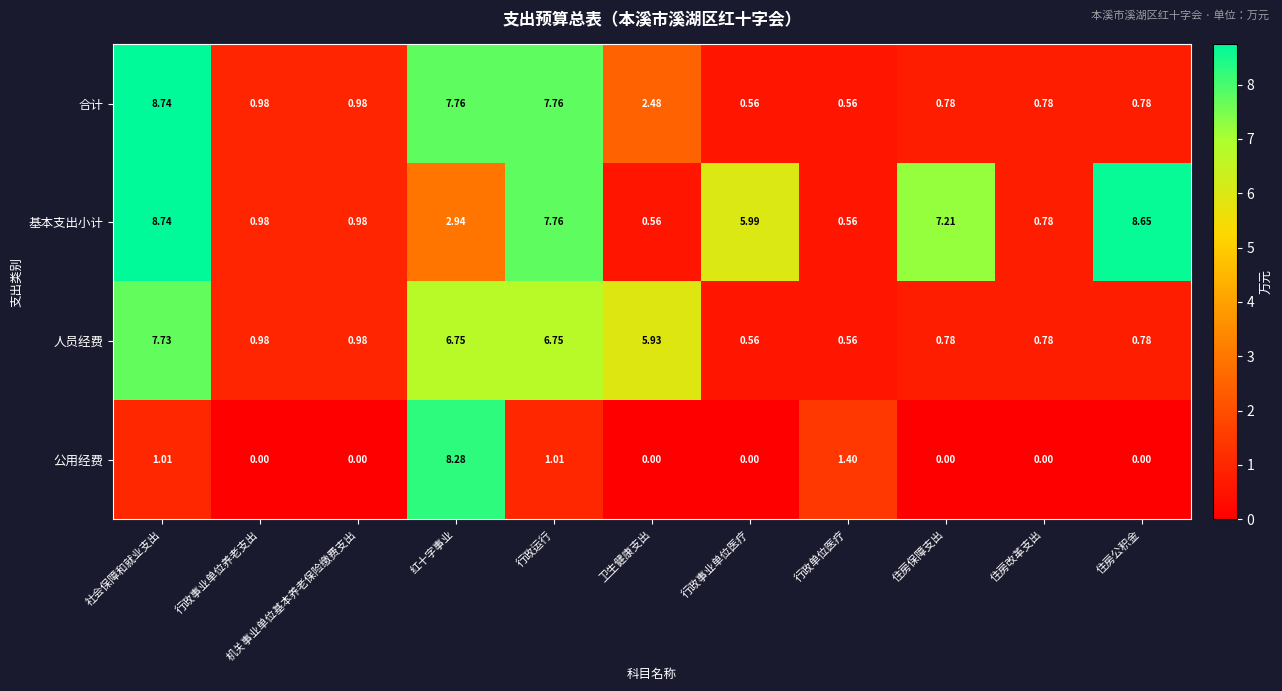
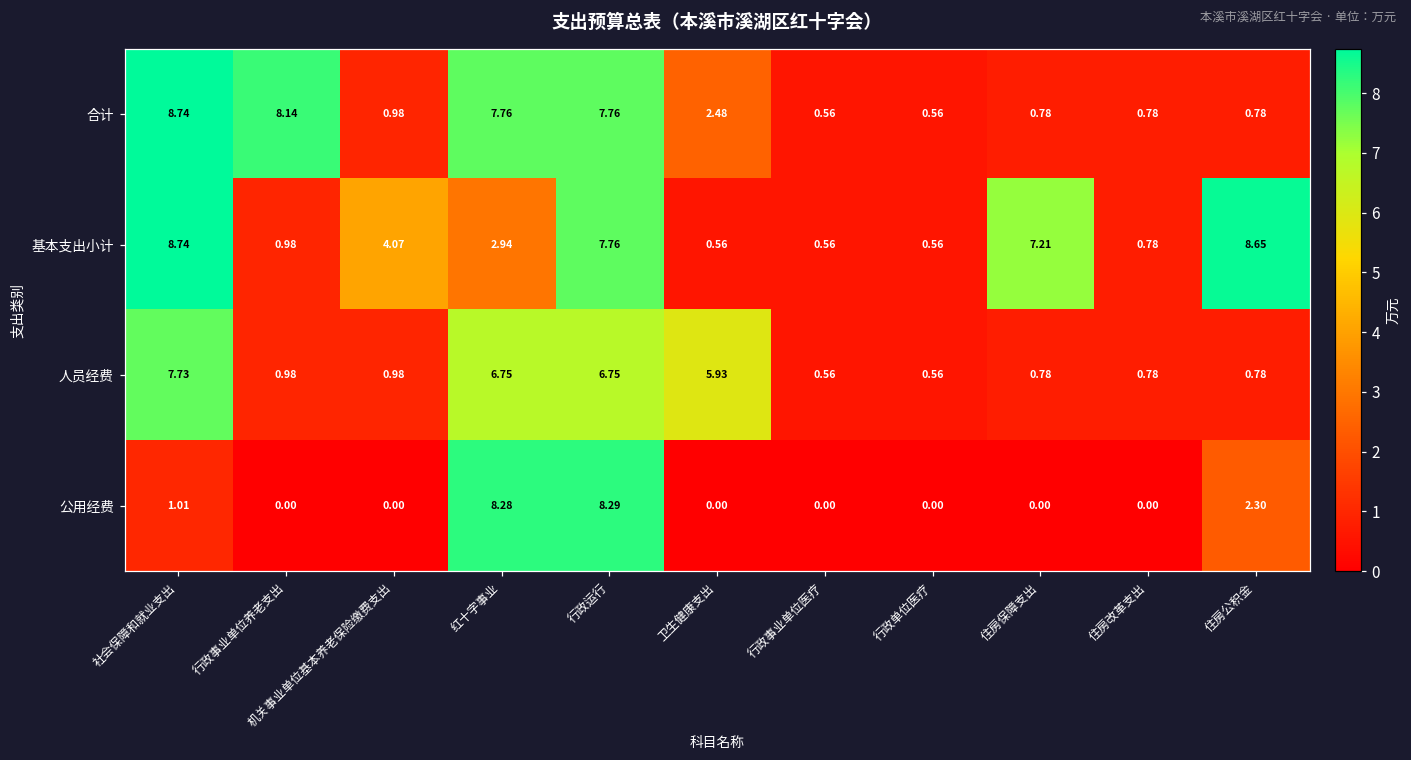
  {
    "合计": {
      "社会保障和就业支出": 8.74,
-     "行政事业单位养老支出": 0.98,
+     "行政事业单位养老支出": 8.14,
      "机关事业单位基本养老保险缴费支出": 0.98,
      "红十字事业": 7.76,
      "行政运行": 7.76,
      "卫生健康支出": 2.48,
      "行政事业单位医疗": 0.56,
      "行政单位医疗": 0.56,
      "住房保障支出": 0.78,
      "住房改革支出": 0.78,
      "住房公积金": 0.78
    },
    "基本支出小计": {
      "社会保障和就业支出": 8.74,
      "行政事业单位养老支出": 0.98,
-     "机关事业单位基本养老保险缴费支出": 0.98,
+     "机关事业单位基本养老保险缴费支出": 4.07,
      "红十字事业": 2.94,
      "行政运行": 7.76,
      "卫生健康支出": 0.56,
-     "行政事业单位医疗": 5.99,
+     "行政事业单位医疗": 0.56,
      "行政单位医疗": 0.56,
      "住房保障支出": 7.21,
      "住房改革支出": 0.78,
      "住房公积金": 8.65
    },
    "人员经费": {
      "社会保障和就业支出": 7.73,
      "行政事业单位养老支出": 0.98,
      "机关事业单位基本养老保险缴费支出": 0.98,
      "红十字事业": 6.75,
      "行政运行": 6.75,
      "卫生健康支出": 5.93,
      "行政事业单位医疗": 0.56,
      "行政单位医疗": 0.56,
      "住房保障支出": 0.78,
      "住房改革支出": 0.78,
      "住房公积金": 0.78
    },
    "公用经费": {
      "社会保障和就业支出": 1.01,
      "行政事业单位养老支出": 0.00,
      "机关事业单位基本养老保险缴费支出": 0.00,
      "红十字事业": 8.28,
-     "行政运行": 1.01,
+     "行政运行": 8.29,
      "卫生健康支出": 0.00,
      "行政事业单位医疗": 0.00,
-     "行政单位医疗": 1.40,
+     "行政单位医疗": 0.00,
      "住房保障支出": 0.00,
      "住房改革支出": 0.00,
-     "住房公积金": 0.00
+     "住房公积金": 2.30
    }
  }
